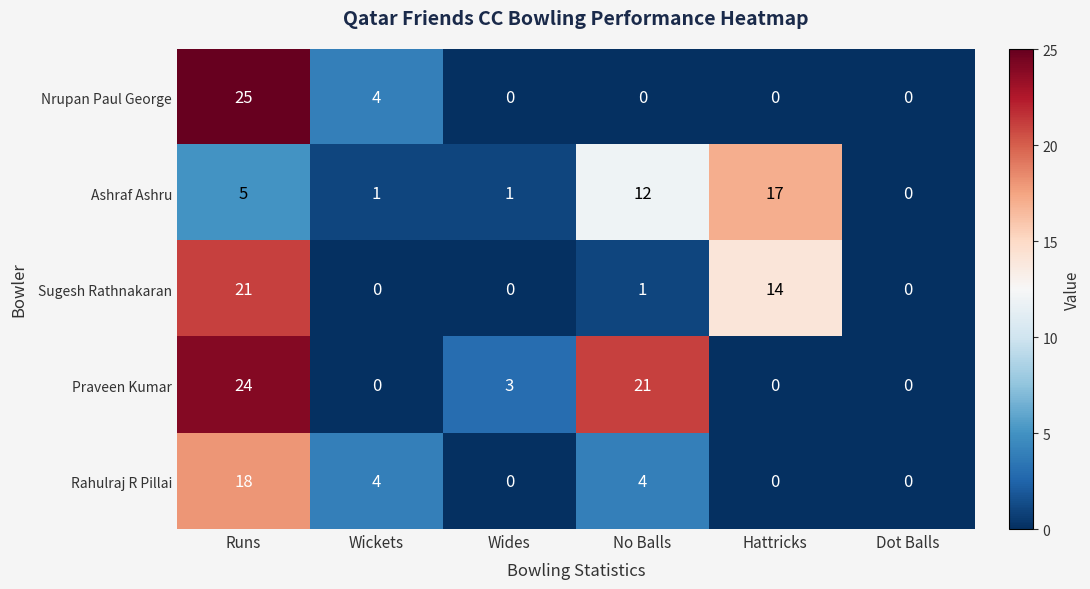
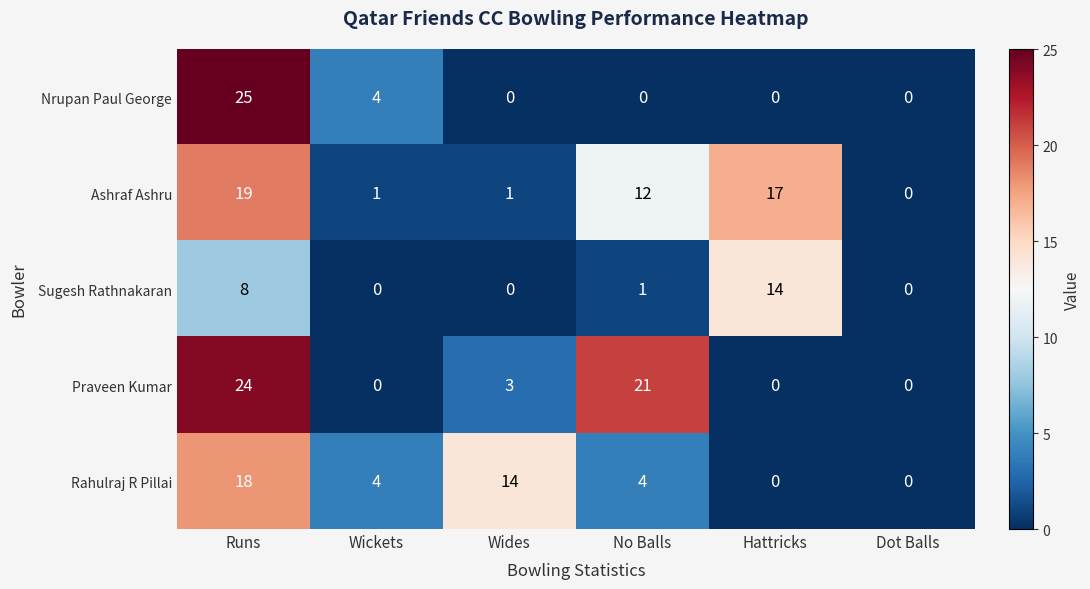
  {
    "Nrupan Paul George": {
      "Runs": 25,
      "Wickets": 4,
      "Wides": 0,
      "No Balls": 0,
      "Hattricks": 0,
      "Dot Balls": 0
    },
    "Ashraf Ashru": {
-     "Runs": 5,
+     "Runs": 19,
      "Wickets": 1,
      "Wides": 1,
      "No Balls": 12,
      "Hattricks": 17,
      "Dot Balls": 0
    },
    "Sugesh Rathnakaran": {
-     "Runs": 21,
+     "Runs": 8,
      "Wickets": 0,
      "Wides": 0,
      "No Balls": 1,
      "Hattricks": 14,
      "Dot Balls": 0
    },
    "Praveen Kumar": {
      "Runs": 24,
      "Wickets": 0,
      "Wides": 3,
      "No Balls": 21,
      "Hattricks": 0,
      "Dot Balls": 0
    },
    "Rahulraj R Pillai": {
      "Runs": 18,
      "Wickets": 4,
-     "Wides": 0,
+     "Wides": 14,
      "No Balls": 4,
      "Hattricks": 0,
      "Dot Balls": 0
    }
  }
